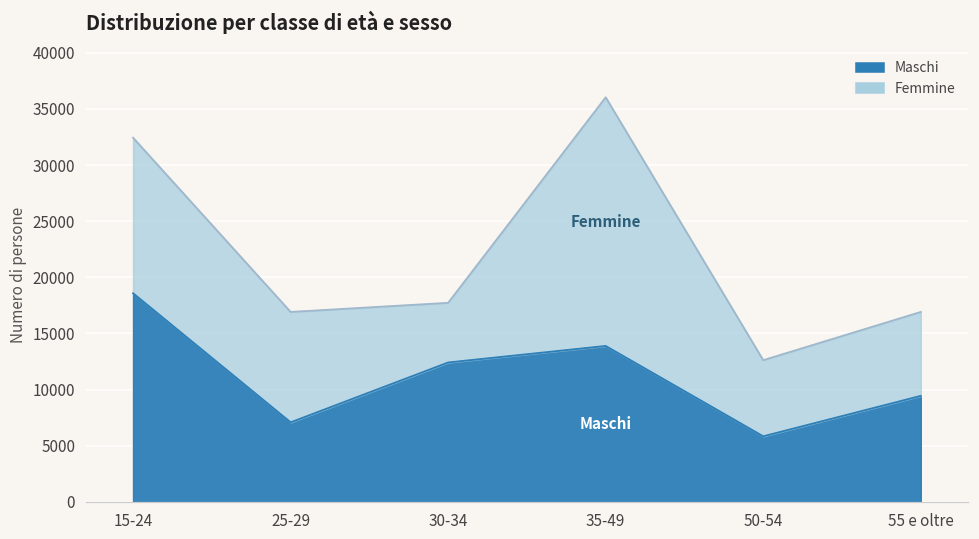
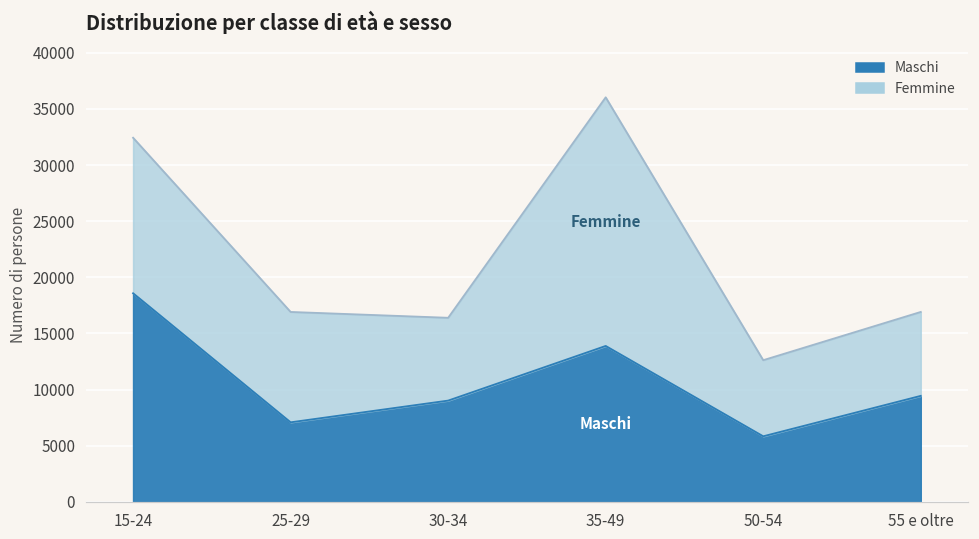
  {
    "Maschi": {
      "15-24": 18600,
      "25-29": 7100,
-     "30-34": 12400,
+     "30-34": 9000,
      "35-49": 13900,
      "50-54": 5800,
      "55 e oltre": 9400
    },
    "Femmine": {
      "15-24": 13800,
      "25-29": 9800,
-     "30-34": 5300,
+     "30-34": 7400,
      "35-49": 22100,
      "50-54": 6800,
      "55 e oltre": 7500
    }
  }
